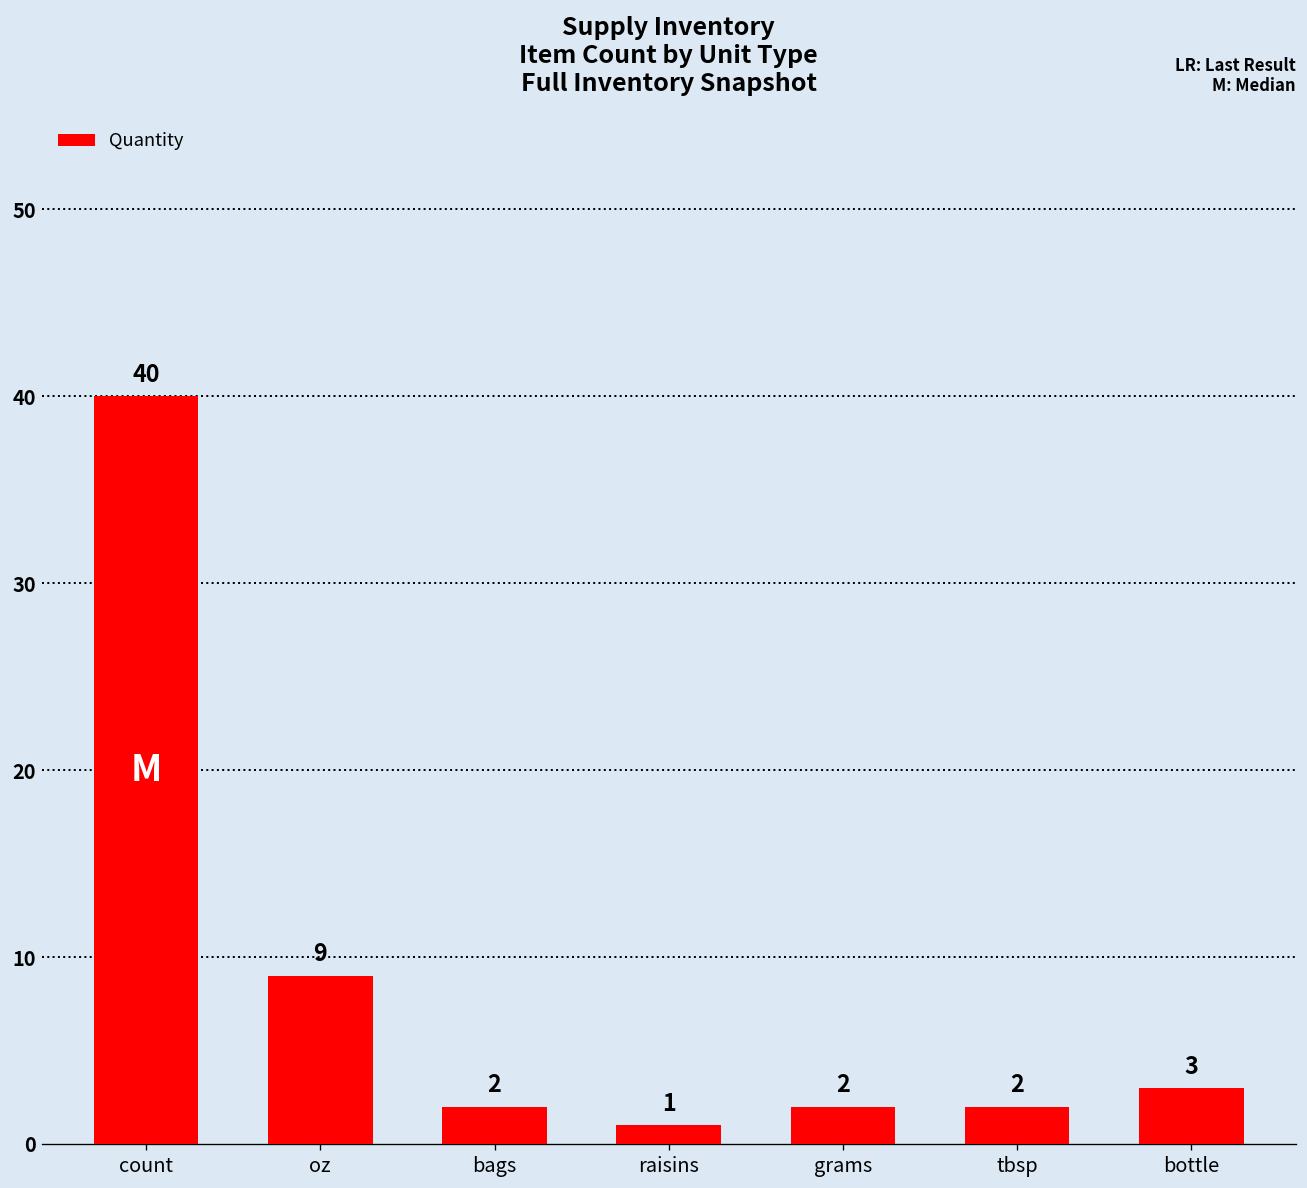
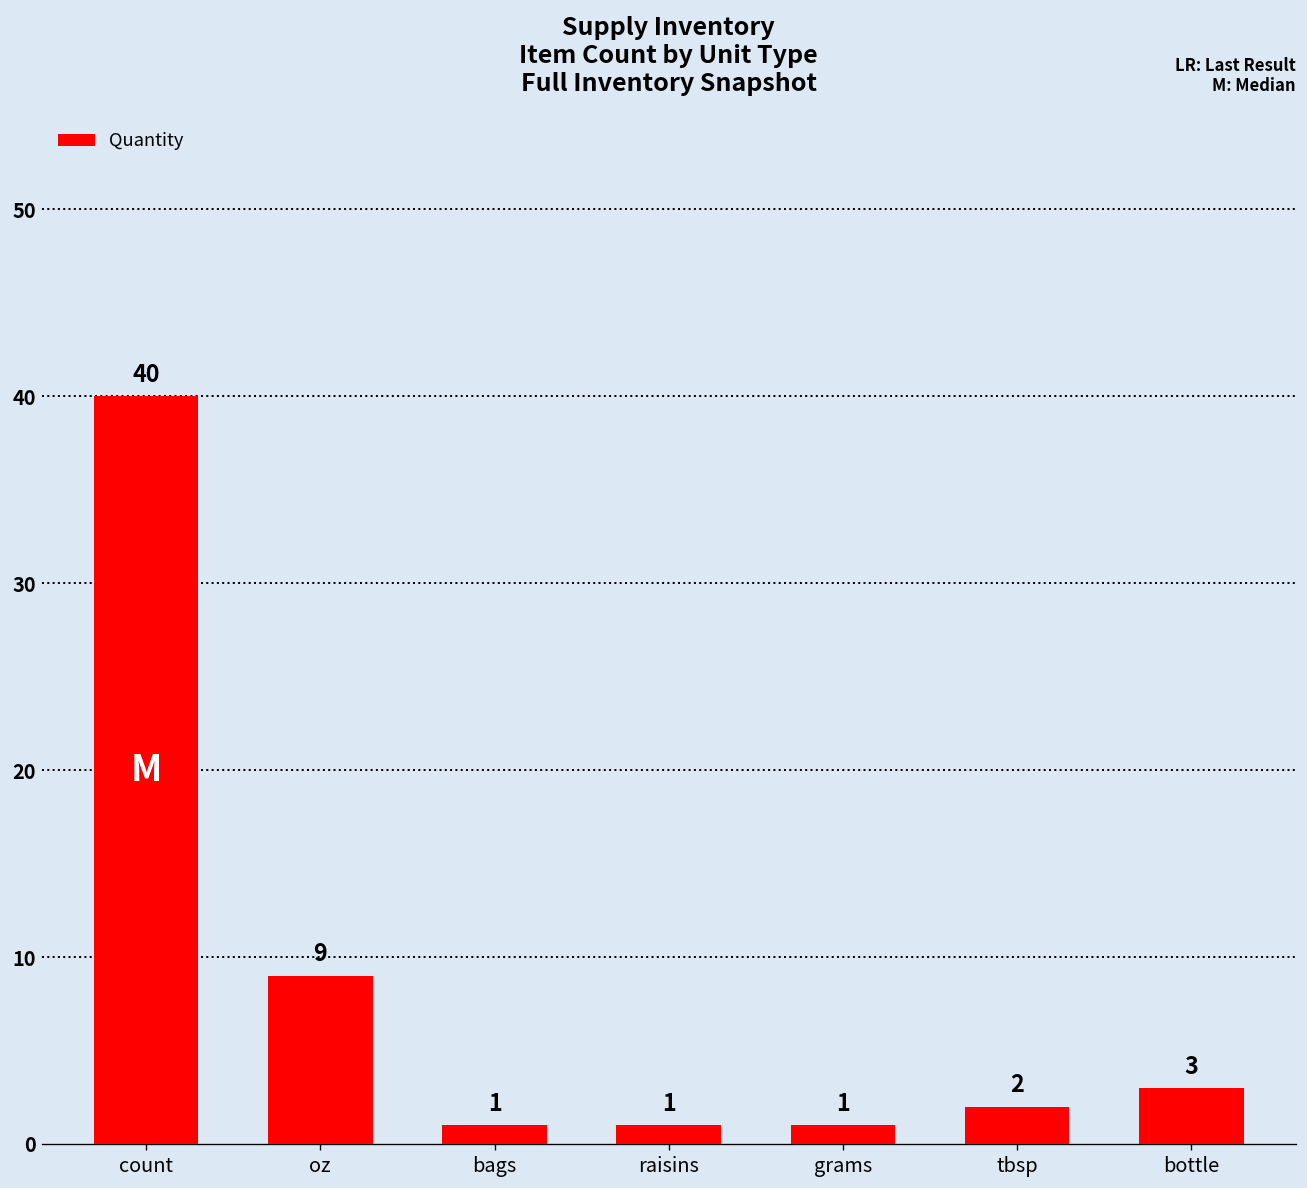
  {
    "count": 40,
    "oz": 9,
-   "bags": 2,
+   "bags": 1,
    "raisins": 1,
-   "grams": 2,
+   "grams": 1,
    "tbsp": 2,
    "bottle": 3
  }
